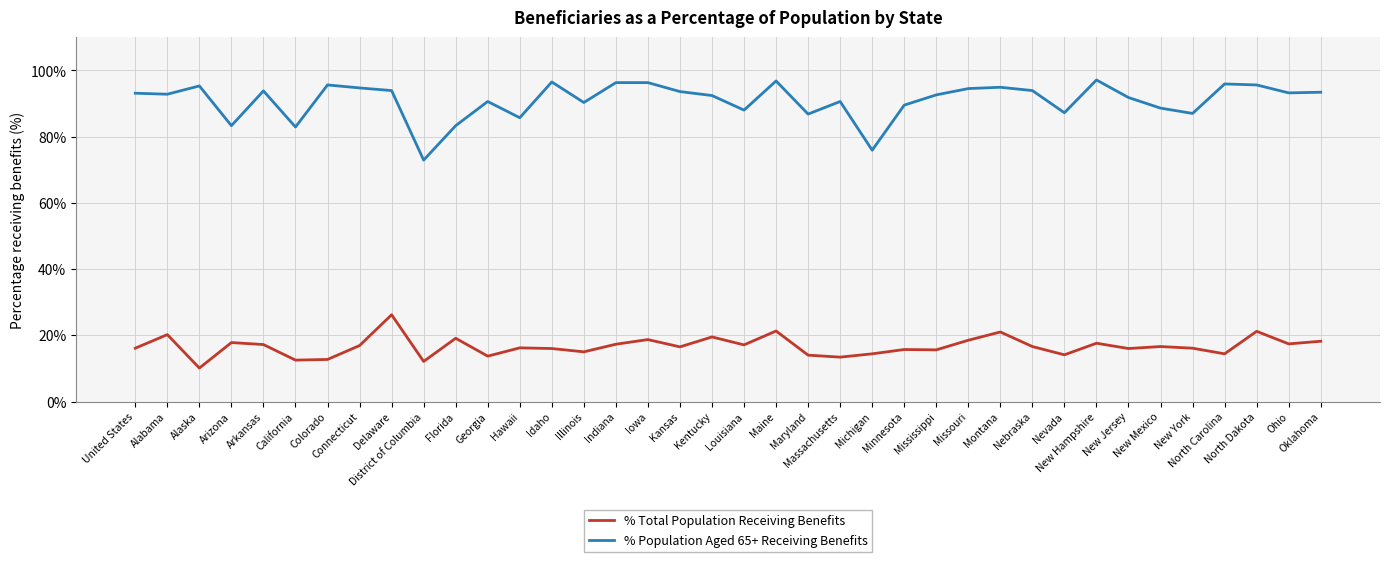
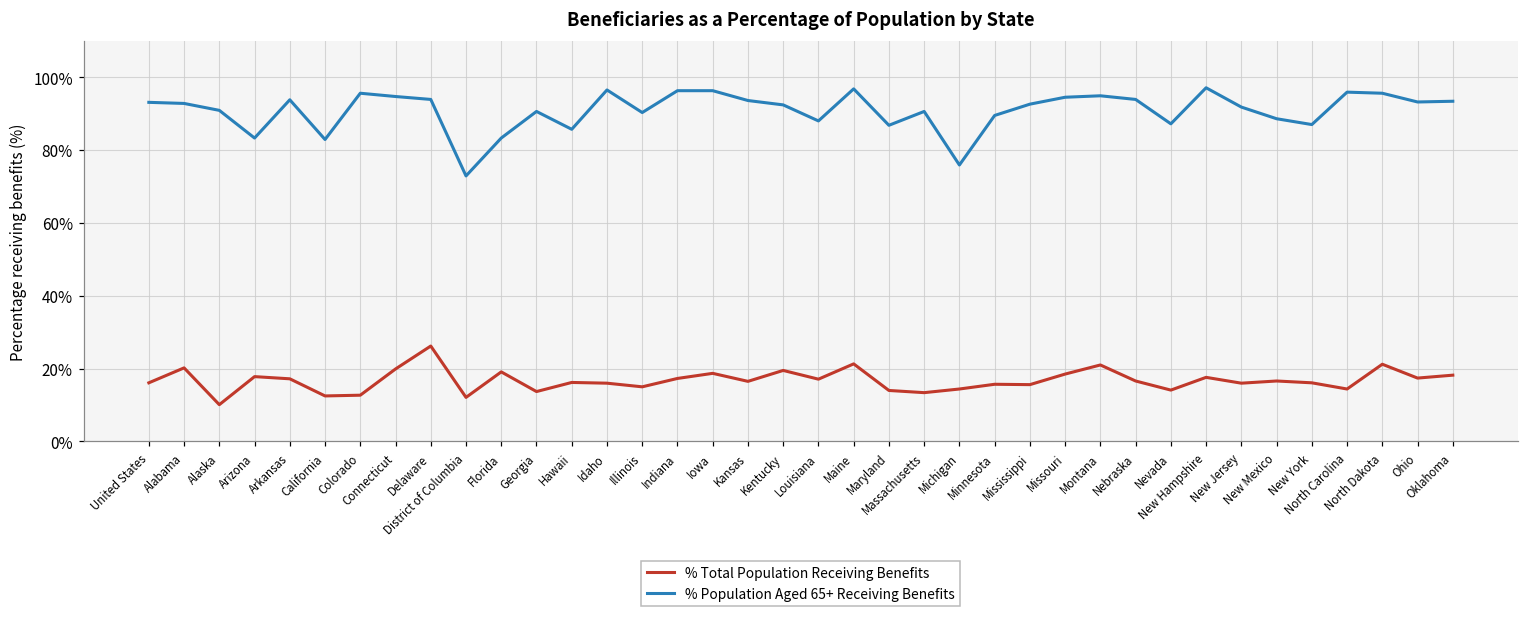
  {
    "% Total Population Receiving Benefits": {
      "United States": "16%",
      "Alabama": "20%",
      "Alaska": "10%",
      "Arizona": "18%",
      "Arkansas": "17%",
      "California": "13%",
      "Colorado": "13%",
-     "Connecticut": "17%",
+     "Connecticut": "20%",
      "Delaware": "26%",
      "District of Columbia": "12%",
      "Florida": "19%",
      "Georgia": "14%",
      "Hawaii": "16%",
      "Idaho": "16%",
      "Illinois": "15%",
      "Indiana": "17%",
      "Iowa": "19%",
      "Kansas": "17%",
      "Kentucky": "20%",
      "Louisiana": "17%",
      "Maine": "21%",
      "Maryland": "14%",
      "Massachusetts": "13%",
      "Michigan": "14%",
      "Minnesota": "16%",
      "Mississippi": "16%",
      "Missouri": "19%",
      "Montana": "21%",
      "Nebraska": "17%",
      "Nevada": "14%",
      "New Hampshire": "18%",
      "New Jersey": "16%",
      "New Mexico": "17%",
      "New York": "16%",
      "North Carolina": "14%",
      "North Dakota": "21%",
      "Ohio": "17%",
      "Oklahoma": "18%"
    },
    "% Population Aged 65+ Receiving Benefits": {
      "United States": "93%",
      "Alabama": "93%",
-     "Alaska": "95%",
+     "Alaska": "91%",
      "Arizona": "83%",
      "Arkansas": "94%",
      "California": "83%",
      "Colorado": "96%",
      "Connecticut": "95%",
      "Delaware": "94%",
      "District of Columbia": "73%",
      "Florida": "83%",
      "Georgia": "91%",
      "Hawaii": "86%",
      "Idaho": "97%",
      "Illinois": "90%",
      "Indiana": "96%",
      "Iowa": "96%",
      "Kansas": "94%",
      "Kentucky": "92%",
      "Louisiana": "88%",
      "Maine": "97%",
      "Maryland": "87%",
      "Massachusetts": "91%",
      "Michigan": "76%",
      "Minnesota": "90%",
      "Mississippi": "93%",
      "Missouri": "95%",
      "Montana": "95%",
      "Nebraska": "94%",
      "Nevada": "87%",
      "New Hampshire": "97%",
      "New Jersey": "92%",
      "New Mexico": "89%",
      "New York": "87%",
      "North Carolina": "96%",
      "North Dakota": "96%",
      "Ohio": "93%",
      "Oklahoma": "93%"
    }
  }
